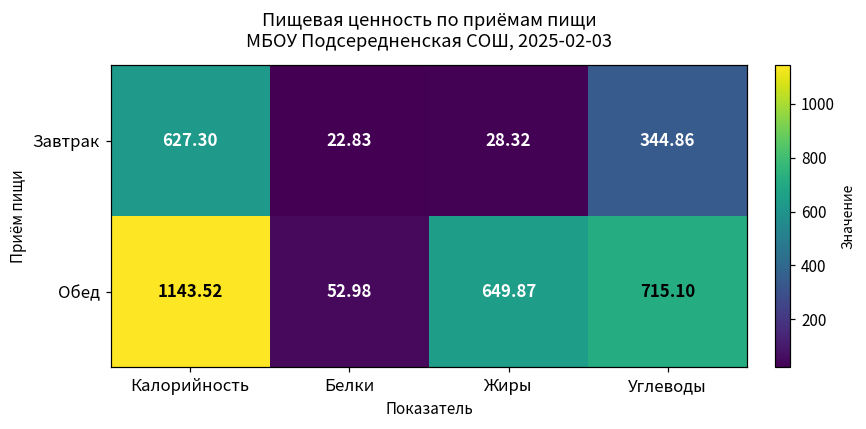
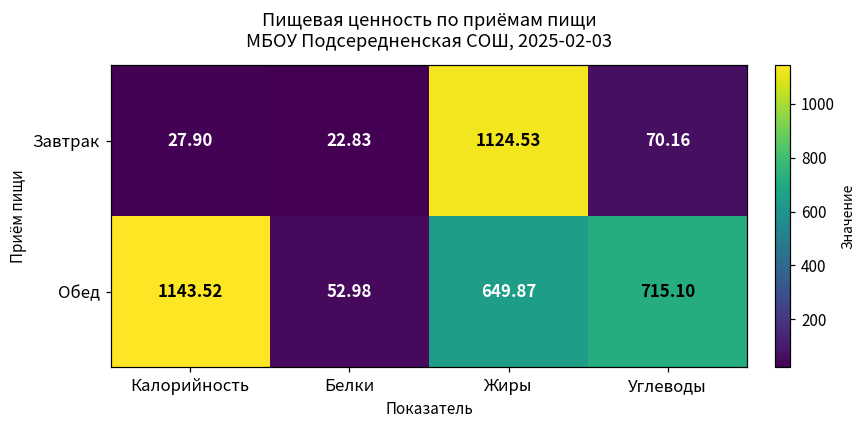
  {
    "Завтрак": {
-     "Калорийность": 627.30,
+     "Калорийность": 27.90,
      "Белки": 22.83,
-     "Жиры": 28.32,
-     "Углеводы": 344.86
+     "Жиры": 1124.53,
+     "Углеводы": 70.16
    },
    "Обед": {
      "Калорийность": 1143.52,
      "Белки": 52.98,
      "Жиры": 649.87,
      "Углеводы": 715.10
    }
  }
